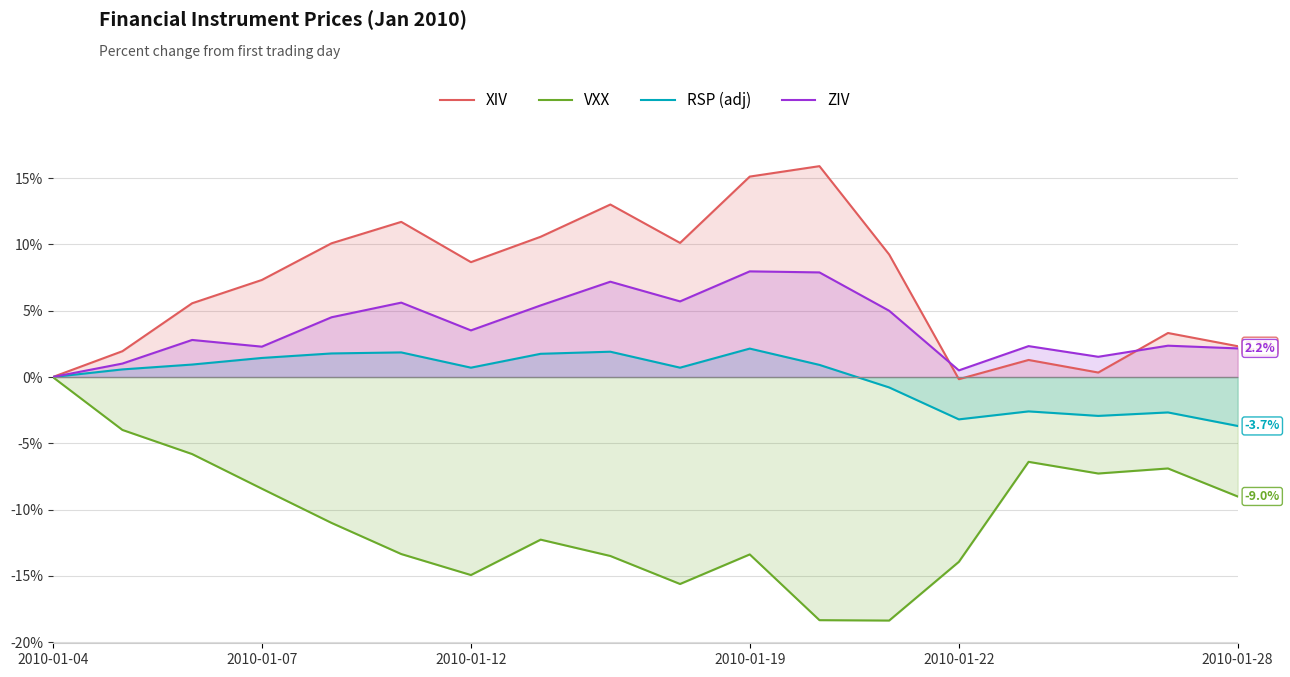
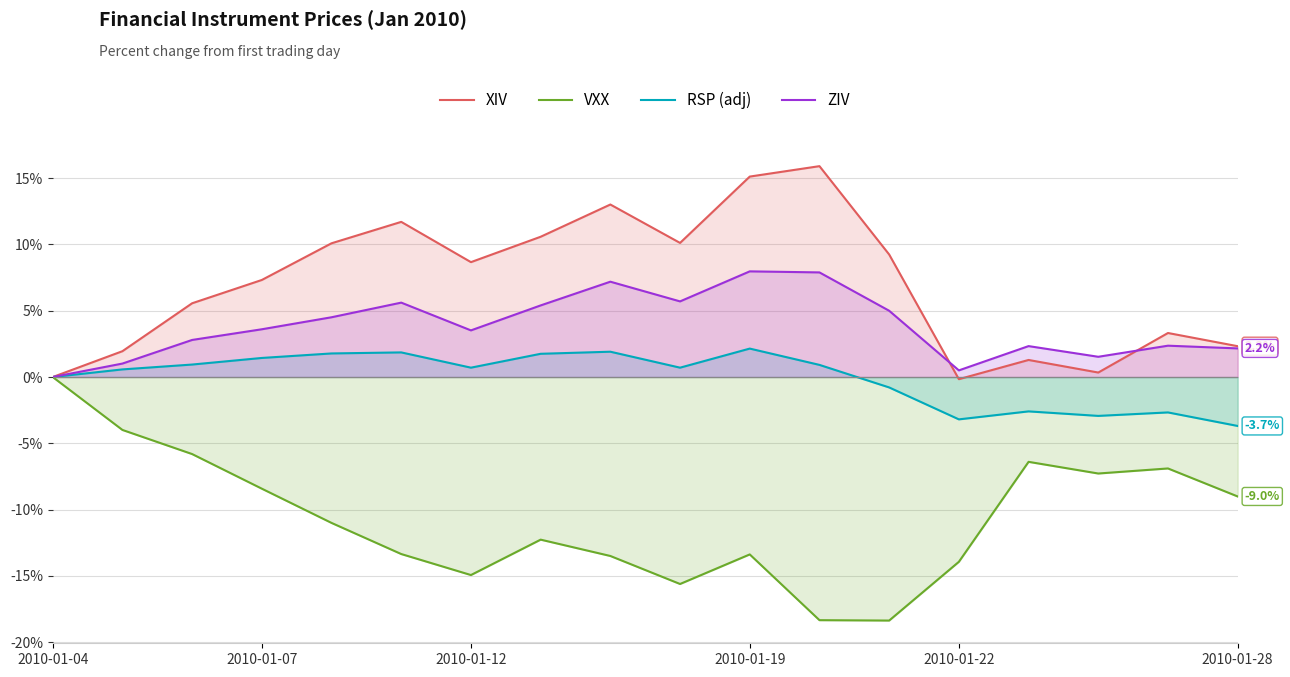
  {
    "ZIV": {
-     "2010-01-07": "2.3%",
+     "2010-01-07": "3.6%",
      "2010-01-12": "3.5%",
      "2010-01-19": "8.0%",
      "2010-01-22": "0.5%"
    }
  }
